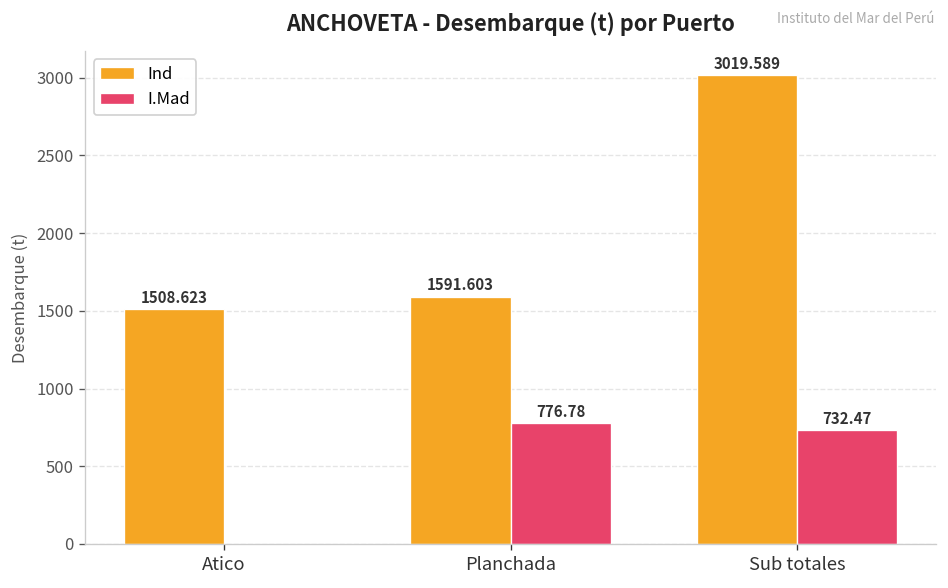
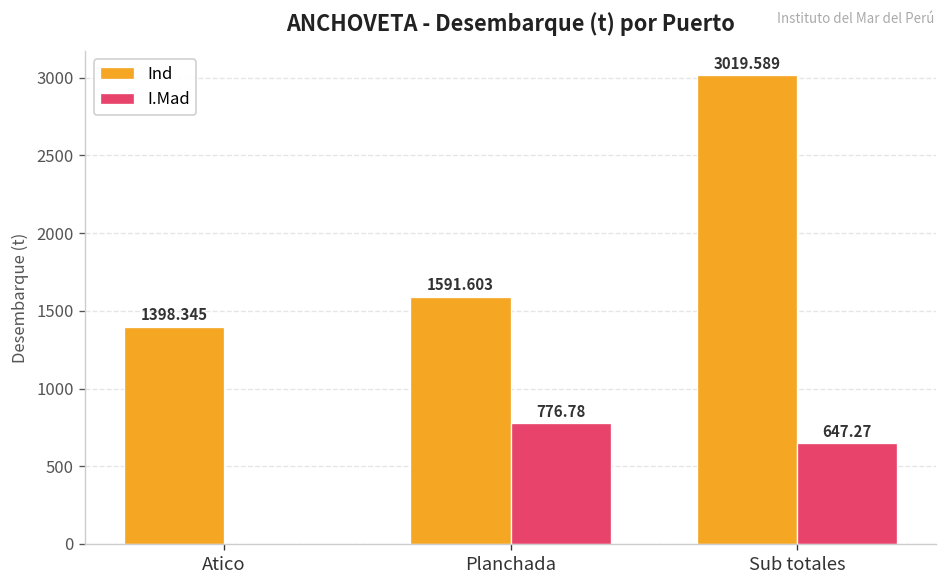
  {
    "Ind": {
-     "Atico": 1508.623,
+     "Atico": 1398.345,
      "Planchada": 1591.603,
      "Sub totales": 3019.589
    },
    "I.Mad": {
      "Planchada": 776.78,
-     "Sub totales": 732.47
+     "Sub totales": 647.27
    }
  }
